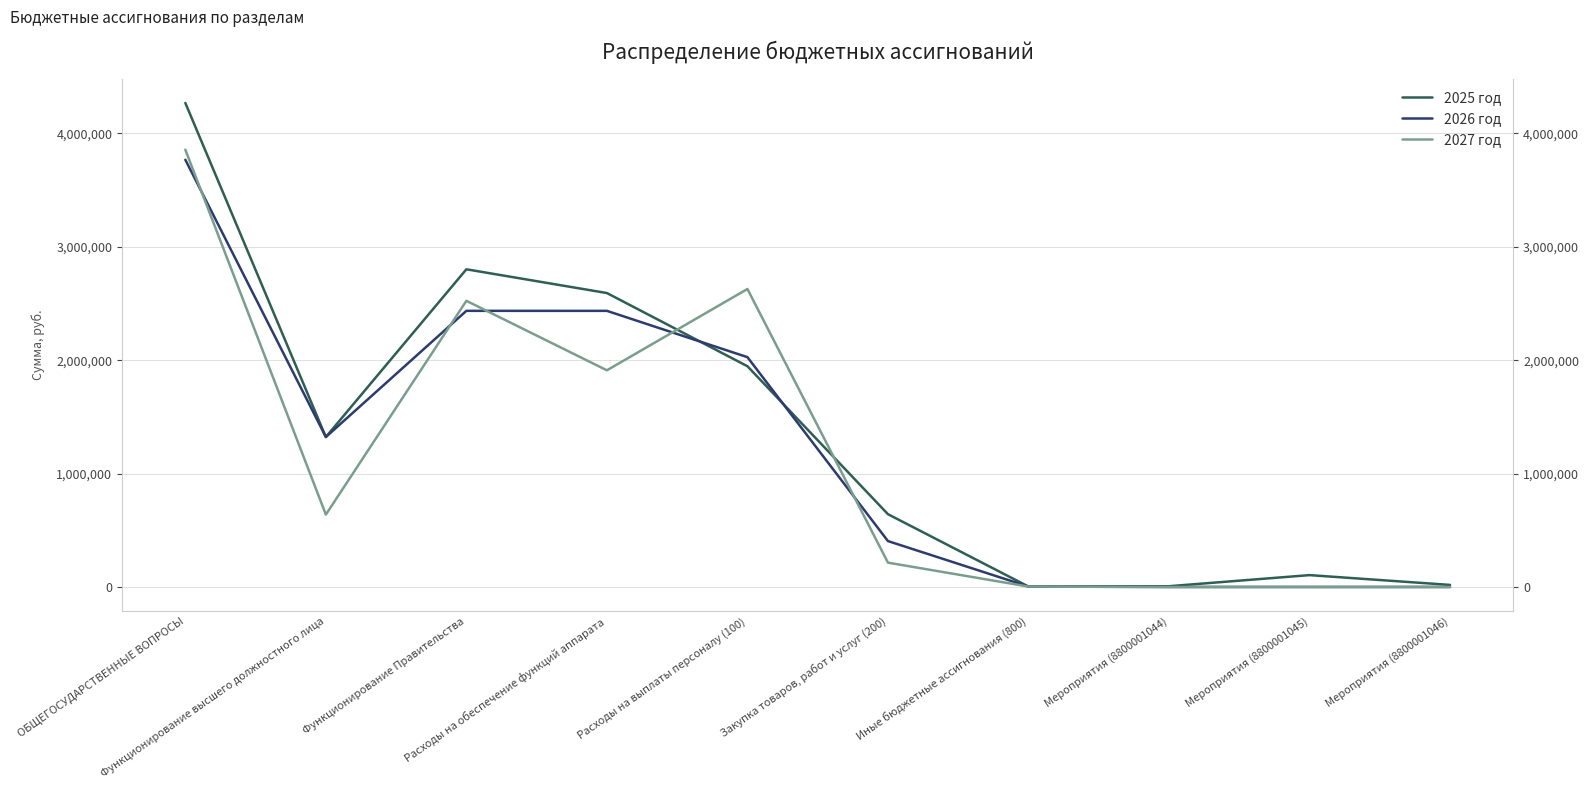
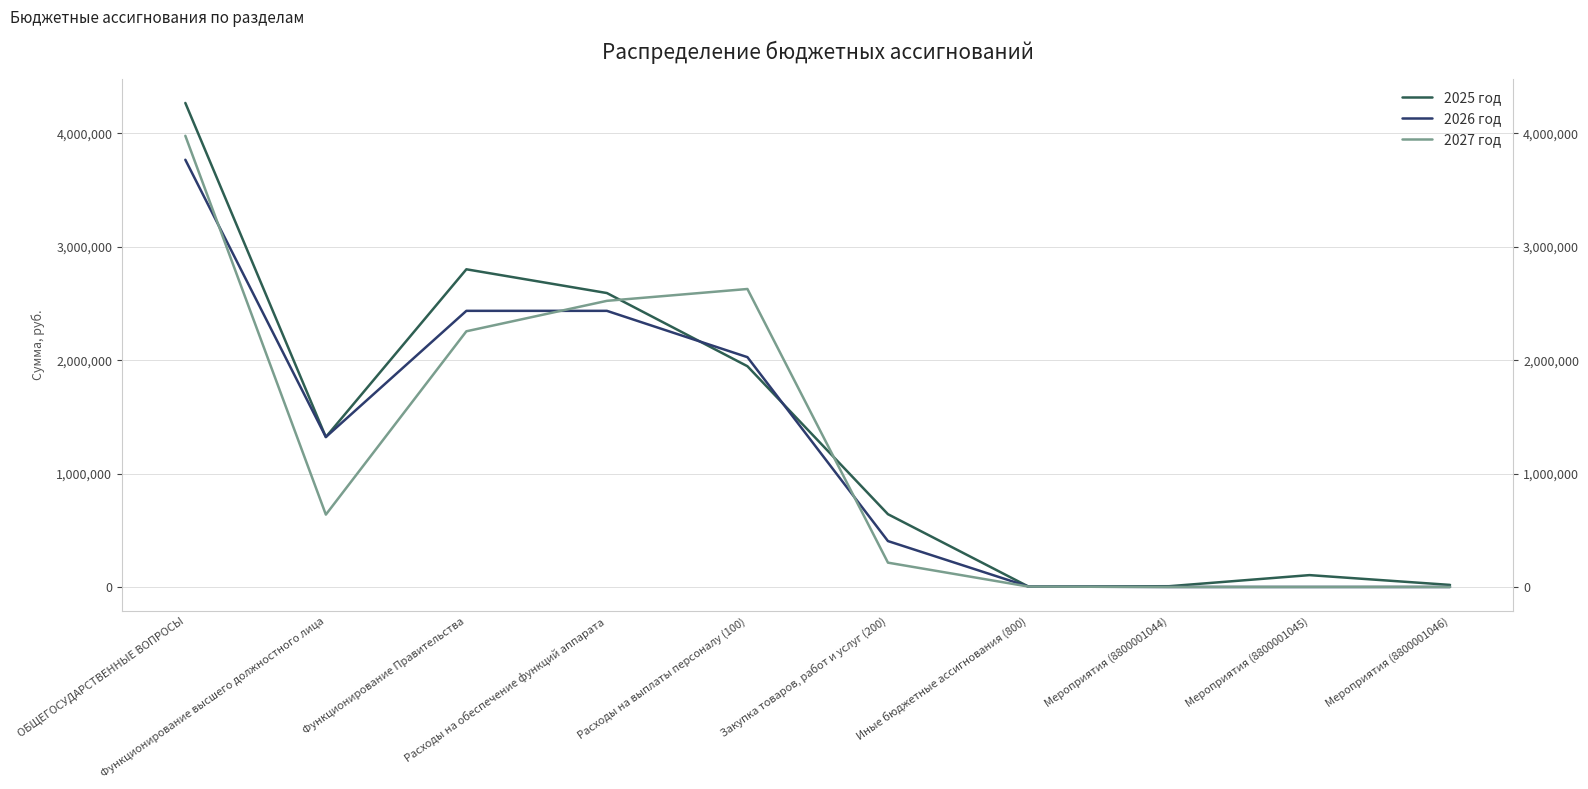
  {
    "2027 год": {
-     "ОБЩЕГОСУДАРСТВЕННЫЕ ВОПРОСЫ": "3,860,000",
+     "ОБЩЕГОСУДАРСТВЕННЫЕ ВОПРОСЫ": "3,980,000",
      "Функционирование высшего должностного лица": "640,000",
-     "Функционирование Правительства": "2,520,000",
-     "Расходы на обеспечение функций аппарата": "1,910,000",
+     "Функционирование Правительства": "2,260,000",
+     "Расходы на обеспечение функций аппарата": "2,520,000",
      "Расходы на выплаты персоналу (100)": "2,630,000",
      "Закупка товаров, работ и услуг (200)": "210,000"
    }
  }
